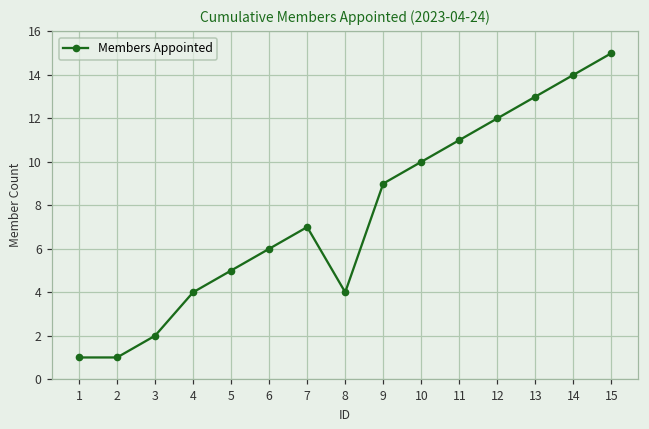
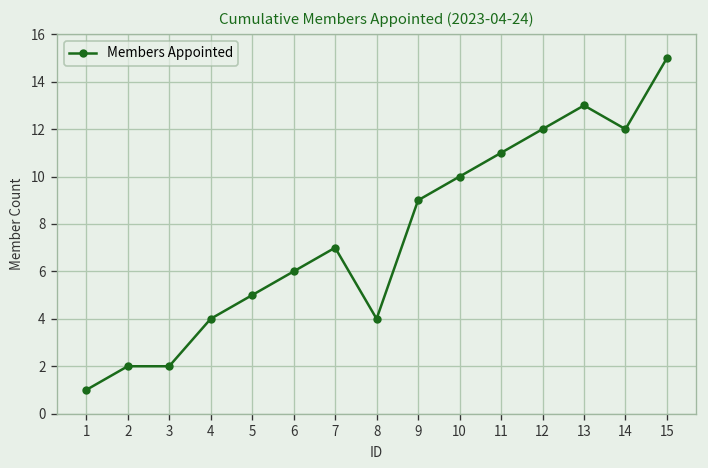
  {
    "1": 1,
-   "2": 1,
+   "2": 2,
    "3": 2,
    "4": 4,
    "5": 5,
    "6": 6,
    "7": 7,
    "8": 4,
    "9": 9,
    "10": 10,
    "11": 11,
    "12": 12,
    "13": 13,
-   "14": 14,
+   "14": 12,
    "15": 15
  }
